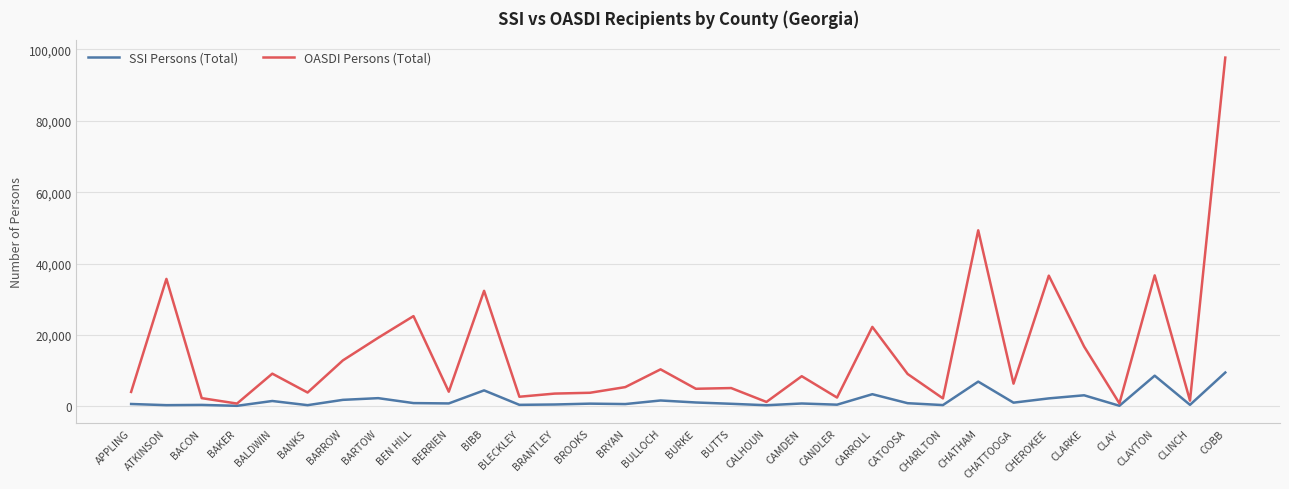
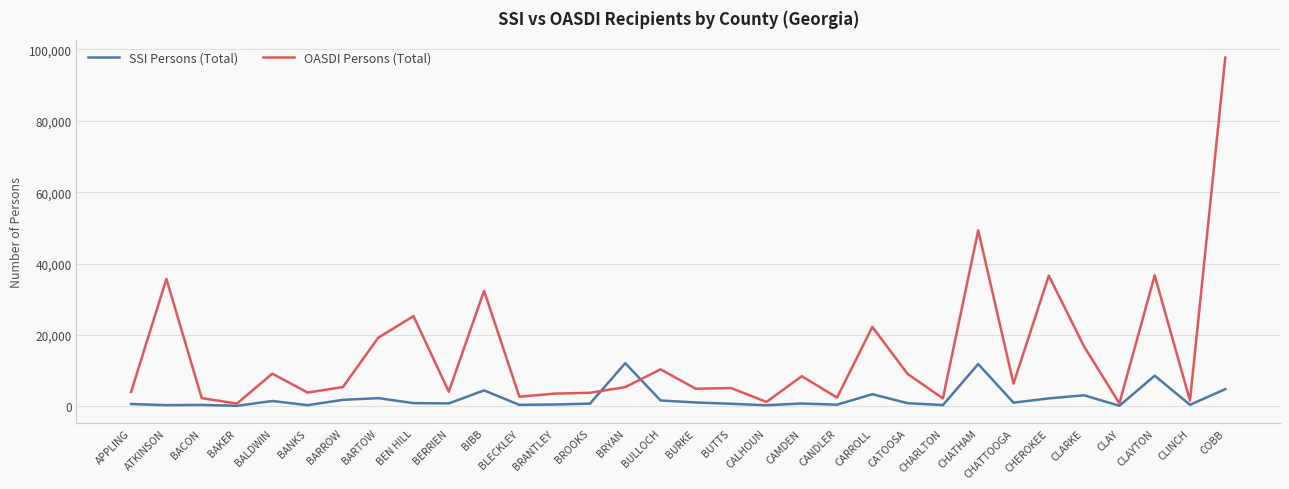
  {
    "SSI Persons (Total)": {
      "APPLING": "1,000",
      "ATKINSON": "0",
      "BACON": "0",
      "BALDWIN": "2,000",
      "BANKS": "0",
      "BARROW": "2,000",
      "BARTOW": "2,000",
      "BEN HILL": "1,000",
      "BERRIEN": "1,000",
      "BIBB": "4,000",
      "BLECKLEY": "0",
      "BRANTLEY": "1,000",
      "BROOKS": "1,000",
-     "BRYAN": "1,000",
+     "BRYAN": "12,000",
      "BULLOCH": "2,000",
      "BURKE": "1,000",
      "BUTTS": "1,000",
      "CALHOUN": "0",
      "CAMDEN": "1,000",
      "CANDLER": "0",
      "CARROLL": "3,000",
      "CATOOSA": "1,000",
      "CHARLTON": "0",
-     "CHATHAM": "7,000",
+     "CHATHAM": "12,000",
      "CHATTOOGA": "1,000",
      "CHEROKEE": "2,000",
      "CLARKE": "3,000",
      "CLAYTON": "9,000",
      "CLINCH": "0",
-     "COBB": "9,000"
+     "COBB": "5,000"
    },
    "OASDI Persons (Total)": {
      "APPLING": "4,000",
      "ATKINSON": "36,000",
      "BACON": "2,000",
      "BALDWIN": "9,000",
      "BANKS": "4,000",
-     "BARROW": "13,000",
+     "BARROW": "5,000",
      "BARTOW": "19,000",
      "BEN HILL": "25,000",
      "BERRIEN": "4,000",
      "BIBB": "32,000",
      "BLECKLEY": "3,000",
      "BRANTLEY": "4,000",
      "BROOKS": "4,000",
      "BRYAN": "5,000",
      "BULLOCH": "10,000",
      "BURKE": "5,000",
      "BUTTS": "5,000",
      "CALHOUN": "1,000",
      "CAMDEN": "8,000",
      "CANDLER": "2,000",
      "CARROLL": "22,000",
      "CATOOSA": "9,000",
      "CHARLTON": "2,000",
      "CHATHAM": "49,000",
      "CHATTOOGA": "6,000",
      "CHEROKEE": "37,000",
      "CLARKE": "17,000",
      "CLAYTON": "37,000",
      "CLINCH": "2,000",
      "COBB": "98,000"
    }
  }
